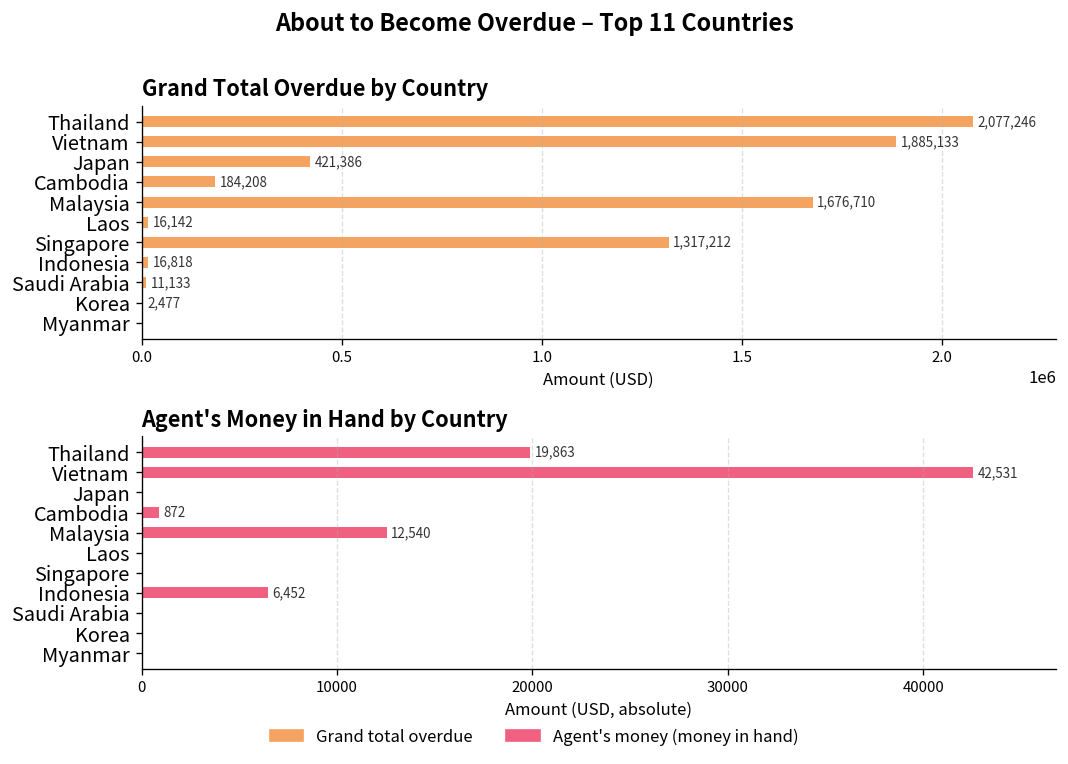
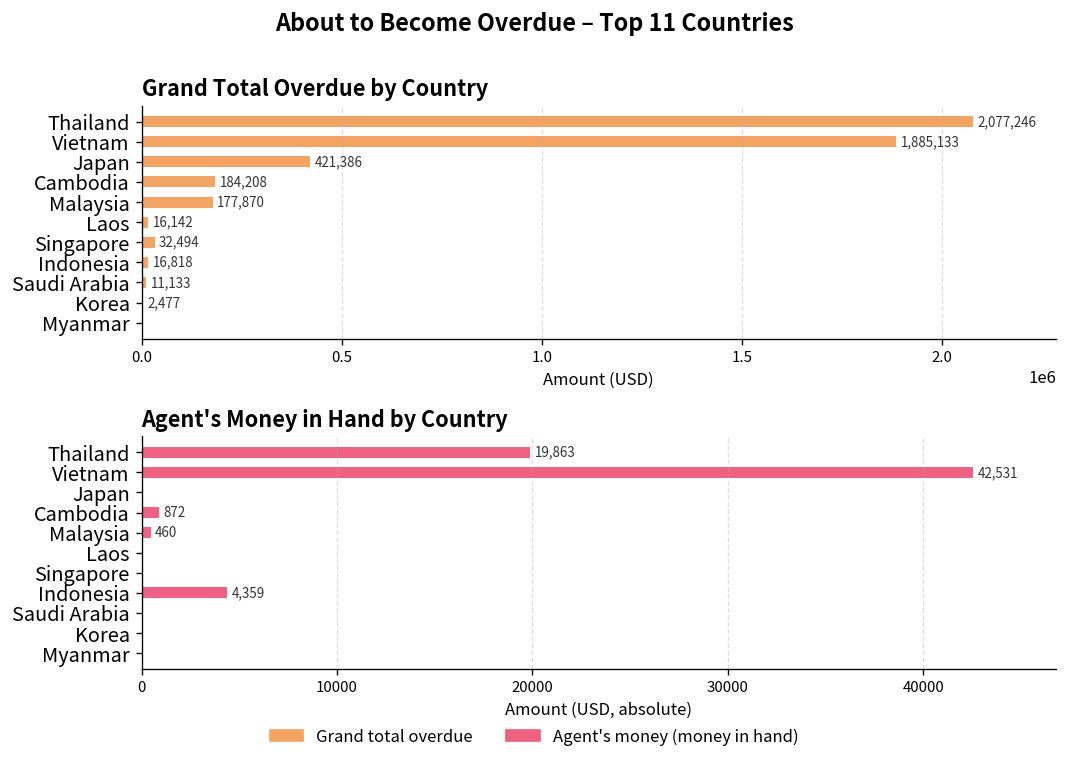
  {
    "Grand Total Overdue by Country": {
      "Thailand": "2,077,246",
      "Vietnam": "1,885,133",
      "Japan": "421,386",
      "Cambodia": "184,208",
-     "Malaysia": "1,676,710",
+     "Malaysia": "177,870",
      "Laos": "16,142",
-     "Singapore": "1,317,212",
+     "Singapore": "32,494",
      "Indonesia": "16,818",
      "Saudi Arabia": "11,133",
      "Korea": "2,477"
    },
    "Agent's Money in Hand by Country": {
      "Thailand": "19,863",
      "Vietnam": "42,531",
      "Cambodia": "872",
-     "Malaysia": "12,540",
-     "Indonesia": "6,452"
+     "Malaysia": "460",
+     "Indonesia": "4,359"
    }
  }
